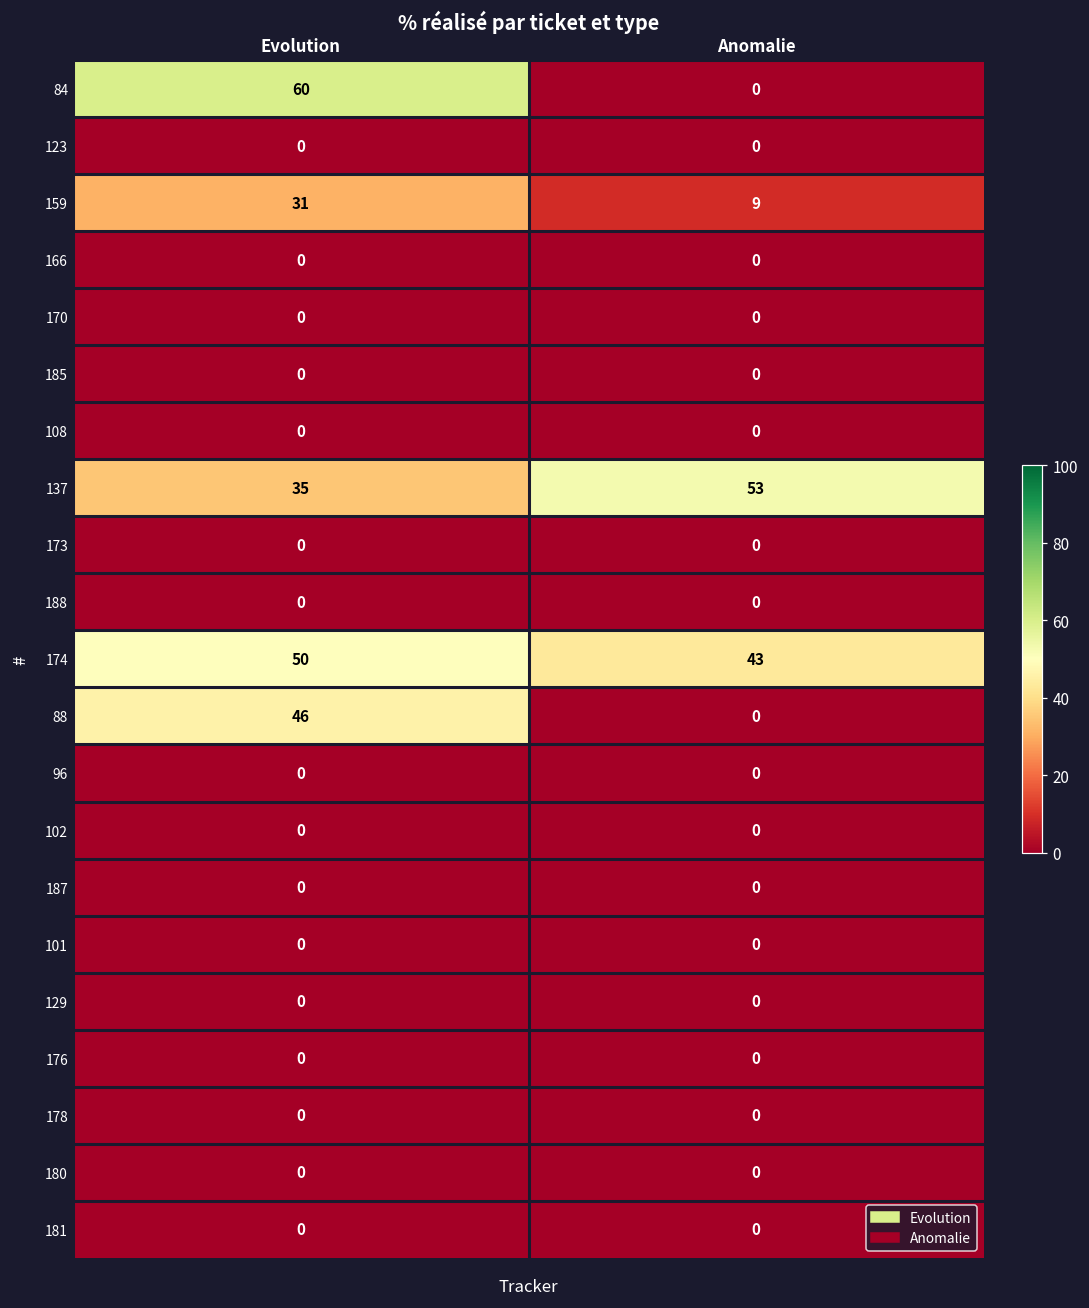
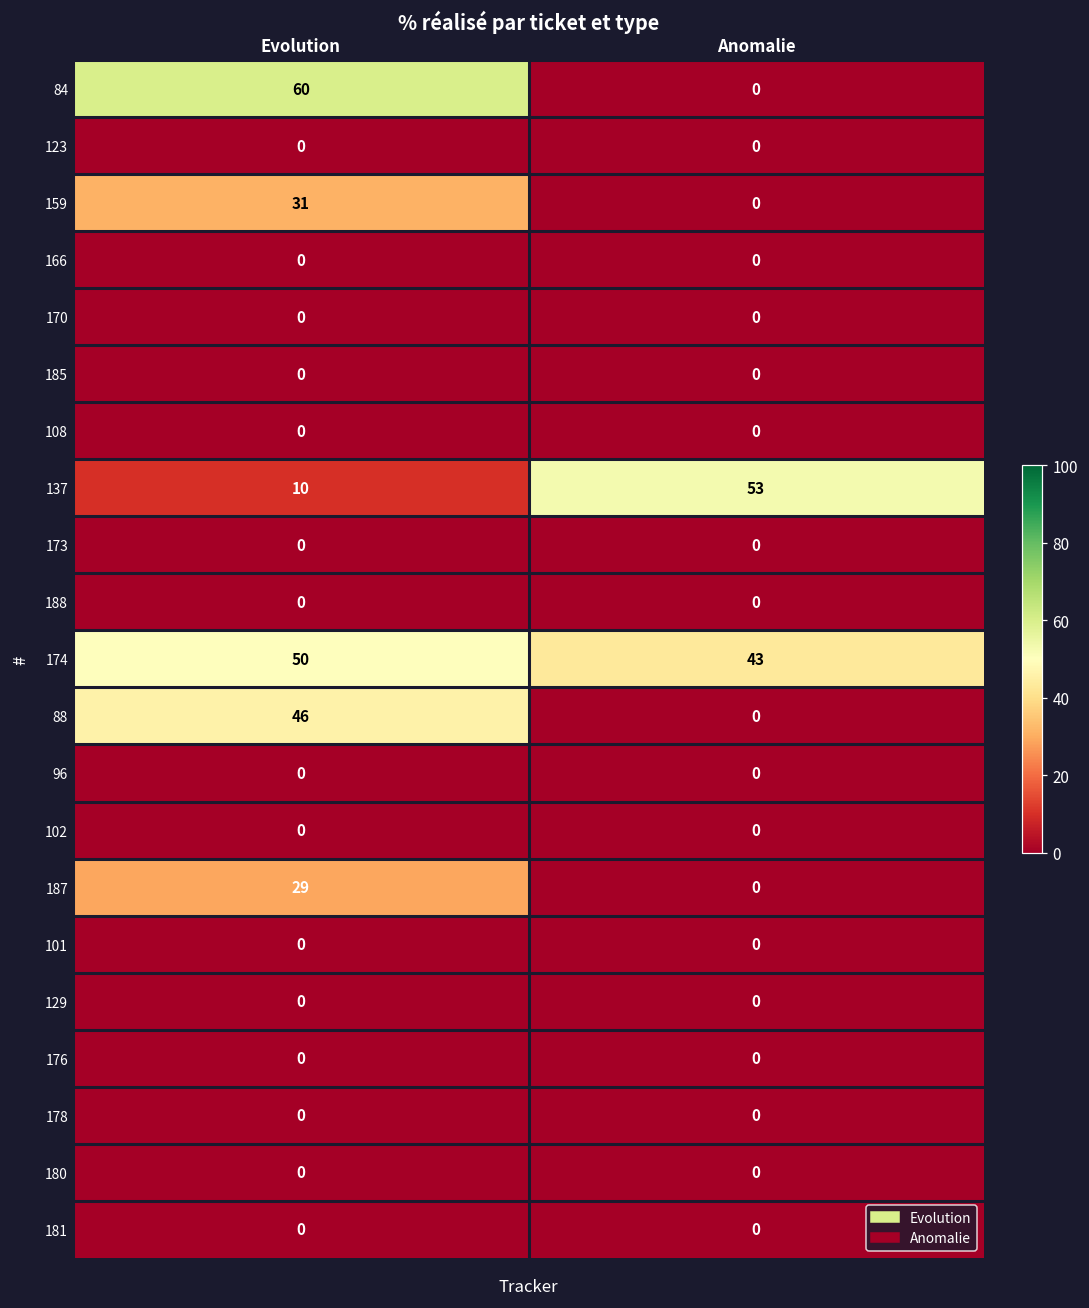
  {
    "84": {
      "Evolution": 60,
      "Anomalie": 0
    },
    "123": {
      "Evolution": 0,
      "Anomalie": 0
    },
    "159": {
      "Evolution": 31,
-     "Anomalie": 9
+     "Anomalie": 0
    },
    "166": {
      "Evolution": 0,
      "Anomalie": 0
    },
    "170": {
      "Evolution": 0,
      "Anomalie": 0
    },
    "185": {
      "Evolution": 0,
      "Anomalie": 0
    },
    "108": {
      "Evolution": 0,
      "Anomalie": 0
    },
    "137": {
-     "Evolution": 35,
+     "Evolution": 10,
      "Anomalie": 53
    },
    "173": {
      "Evolution": 0,
      "Anomalie": 0
    },
    "188": {
      "Evolution": 0,
      "Anomalie": 0
    },
    "174": {
      "Evolution": 50,
      "Anomalie": 43
    },
    "88": {
      "Evolution": 46,
      "Anomalie": 0
    },
    "96": {
      "Evolution": 0,
      "Anomalie": 0
    },
    "102": {
      "Evolution": 0,
      "Anomalie": 0
    },
    "187": {
-     "Evolution": 0,
+     "Evolution": 29,
      "Anomalie": 0
    },
    "101": {
      "Evolution": 0,
      "Anomalie": 0
    },
    "129": {
      "Evolution": 0,
      "Anomalie": 0
    },
    "176": {
      "Evolution": 0,
      "Anomalie": 0
    },
    "178": {
      "Evolution": 0,
      "Anomalie": 0
    },
    "180": {
      "Evolution": 0,
      "Anomalie": 0
    },
    "181": {
      "Evolution": 0,
      "Anomalie": 0
    }
  }
